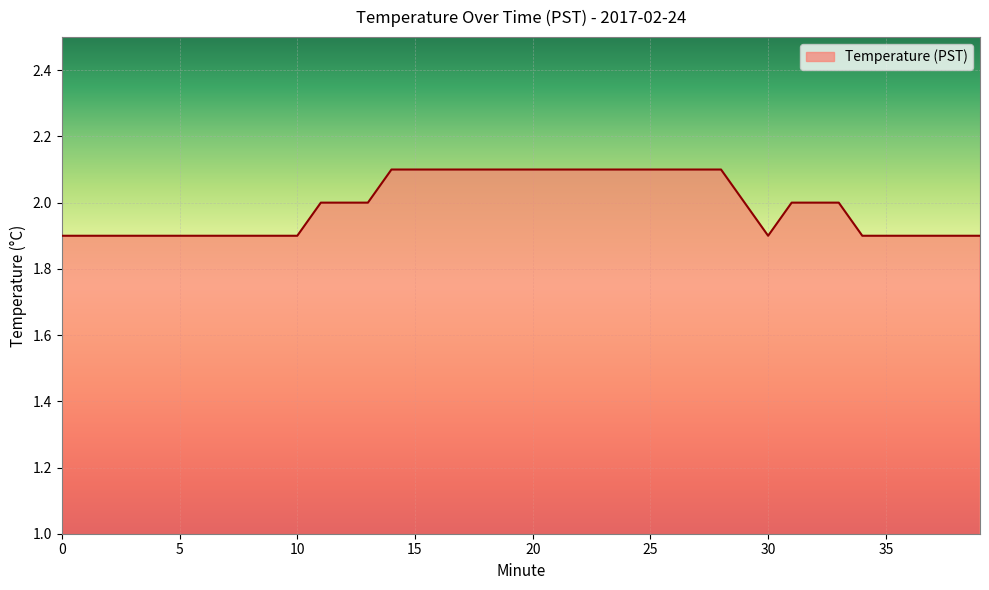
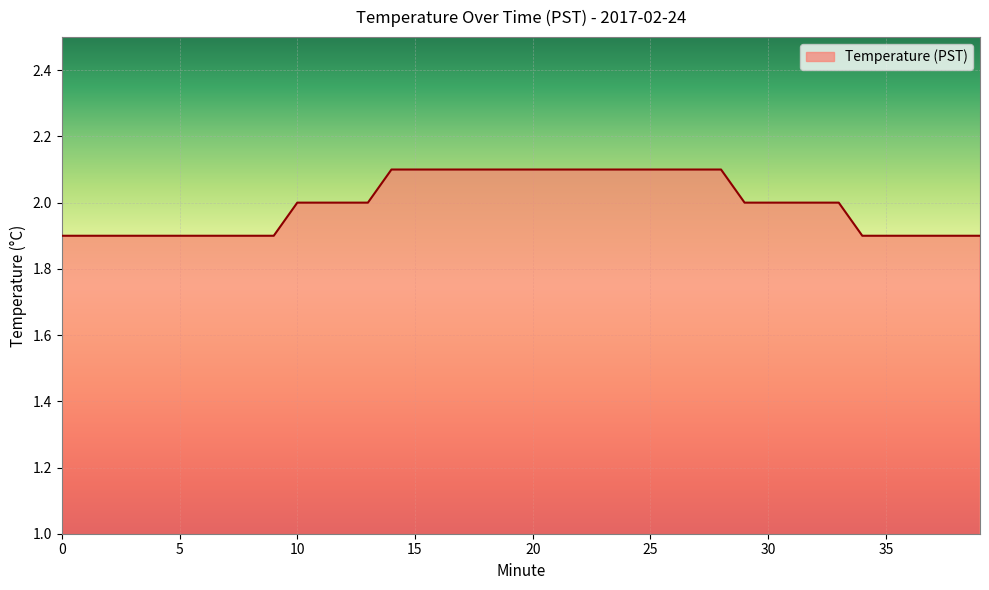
  {
    "0": 1.9,
    "5": 1.9,
-   "10": 1.9,
+   "10": 2.0,
    "15": 2.1,
    "20": 2.1,
    "25": 2.1,
-   "30": 1.9,
+   "30": 2.0,
    "35": 1.9
  }
